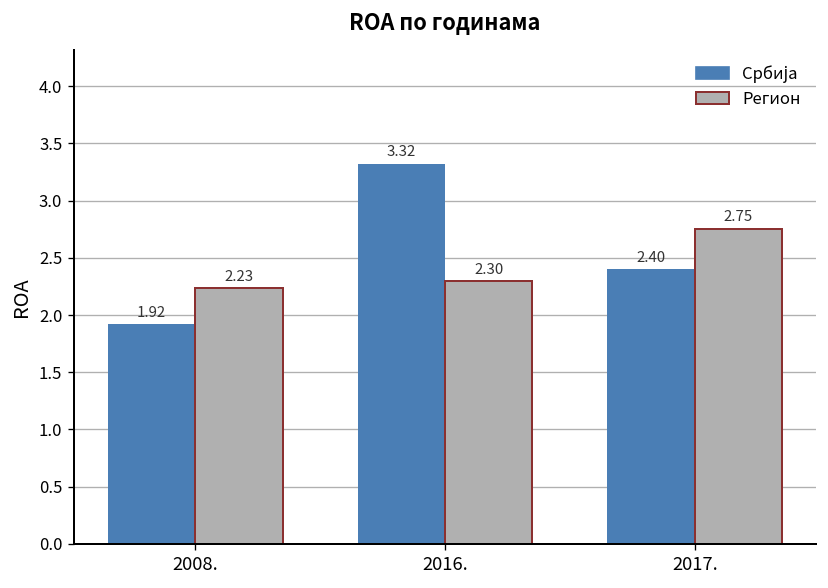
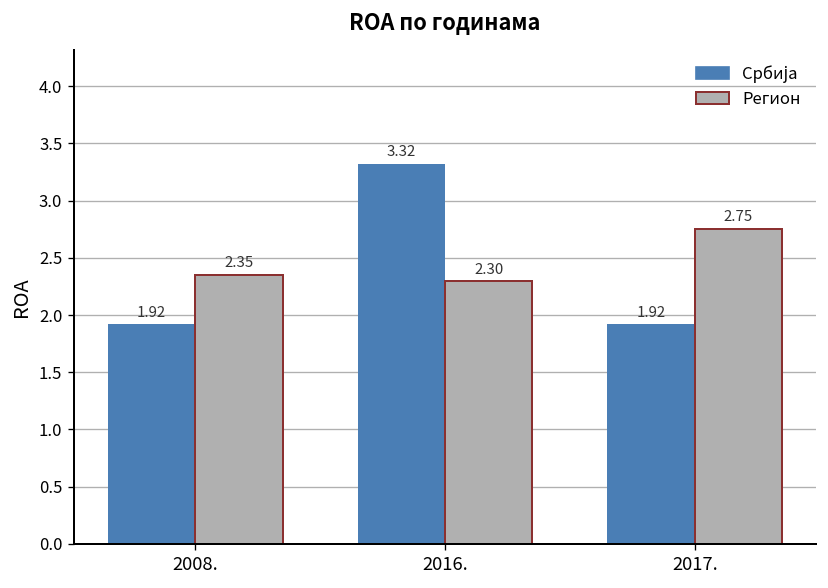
  {
    "Србија": {
      "2008.": 1.92,
      "2016.": 3.32,
-     "2017.": 2.40
+     "2017.": 1.92
    },
    "Регион": {
-     "2008.": 2.23,
+     "2008.": 2.35,
      "2016.": 2.30,
      "2017.": 2.75
    }
  }
